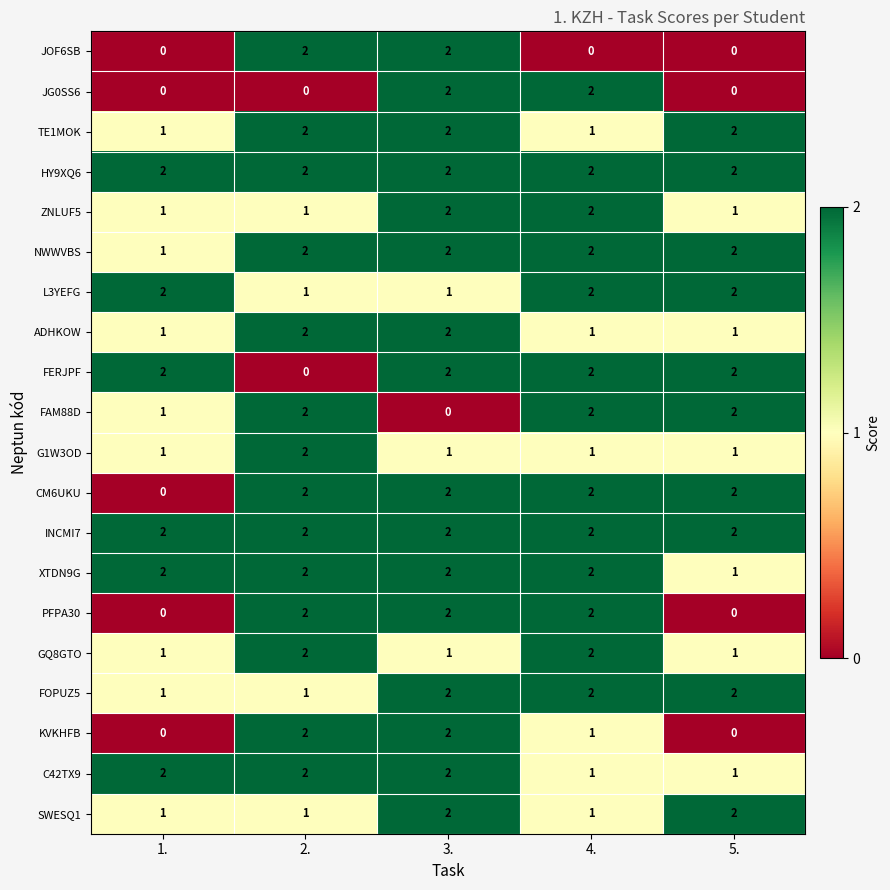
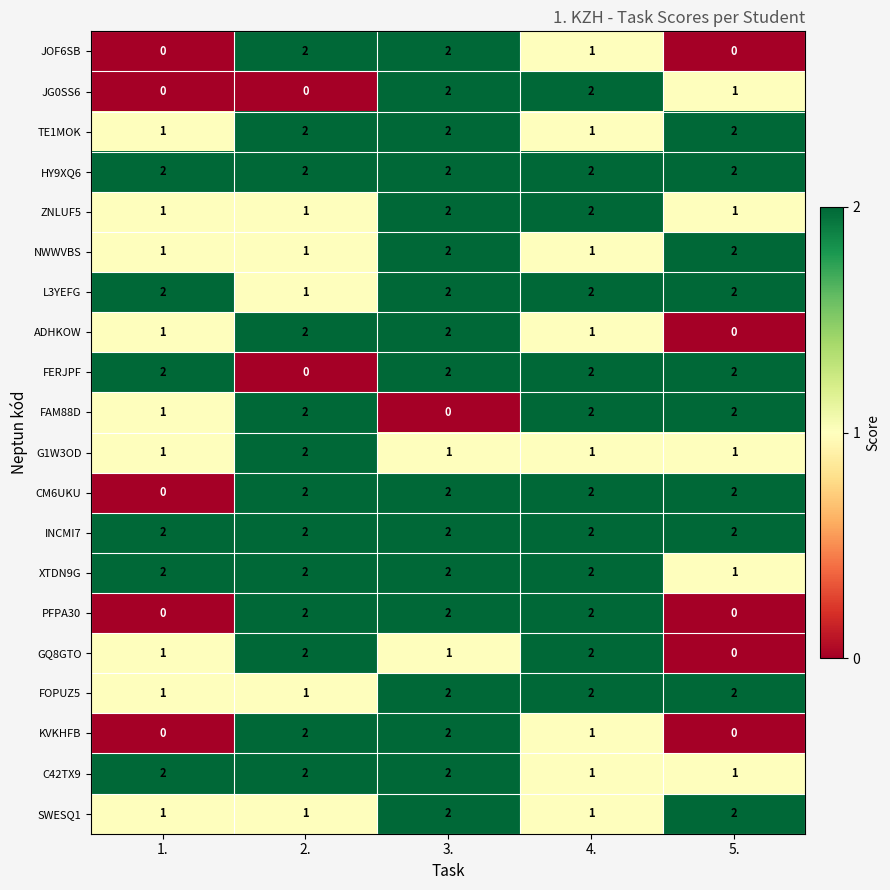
  {
    "JOF6SB": {
      "1.": 0,
      "2.": 2,
      "3.": 2,
-     "4.": 0,
+     "4.": 1,
      "5.": 0
    },
    "JG0SS6": {
      "1.": 0,
      "2.": 0,
      "3.": 2,
      "4.": 2,
-     "5.": 0
+     "5.": 1
    },
    "TE1MOK": {
      "1.": 1,
      "2.": 2,
      "3.": 2,
      "4.": 1,
      "5.": 2
    },
    "HY9XQ6": {
      "1.": 2,
      "2.": 2,
      "3.": 2,
      "4.": 2,
      "5.": 2
    },
    "ZNLUF5": {
      "1.": 1,
      "2.": 1,
      "3.": 2,
      "4.": 2,
      "5.": 1
    },
    "NWWVBS": {
      "1.": 1,
-     "2.": 2,
+     "2.": 1,
      "3.": 2,
-     "4.": 2,
+     "4.": 1,
      "5.": 2
    },
    "L3YEFG": {
      "1.": 2,
      "2.": 1,
-     "3.": 1,
+     "3.": 2,
      "4.": 2,
      "5.": 2
    },
    "ADHKOW": {
      "1.": 1,
      "2.": 2,
      "3.": 2,
      "4.": 1,
-     "5.": 1
+     "5.": 0
    },
    "FERJPF": {
      "1.": 2,
      "2.": 0,
      "3.": 2,
      "4.": 2,
      "5.": 2
    },
    "FAM88D": {
      "1.": 1,
      "2.": 2,
      "3.": 0,
      "4.": 2,
      "5.": 2
    },
    "G1W3OD": {
      "1.": 1,
      "2.": 2,
      "3.": 1,
      "4.": 1,
      "5.": 1
    },
    "CM6UKU": {
      "1.": 0,
      "2.": 2,
      "3.": 2,
      "4.": 2,
      "5.": 2
    },
    "INCMI7": {
      "1.": 2,
      "2.": 2,
      "3.": 2,
      "4.": 2,
      "5.": 2
    },
    "XTDN9G": {
      "1.": 2,
      "2.": 2,
      "3.": 2,
      "4.": 2,
      "5.": 1
    },
    "PFPA30": {
      "1.": 0,
      "2.": 2,
      "3.": 2,
      "4.": 2,
      "5.": 0
    },
    "GQ8GTO": {
      "1.": 1,
      "2.": 2,
      "3.": 1,
      "4.": 2,
-     "5.": 1
+     "5.": 0
    },
    "FOPUZ5": {
      "1.": 1,
      "2.": 1,
      "3.": 2,
      "4.": 2,
      "5.": 2
    },
    "KVKHFB": {
      "1.": 0,
      "2.": 2,
      "3.": 2,
      "4.": 1,
      "5.": 0
    },
    "C42TX9": {
      "1.": 2,
      "2.": 2,
      "3.": 2,
      "4.": 1,
      "5.": 1
    },
    "SWESQ1": {
      "1.": 1,
      "2.": 1,
      "3.": 2,
      "4.": 1,
      "5.": 2
    }
  }
